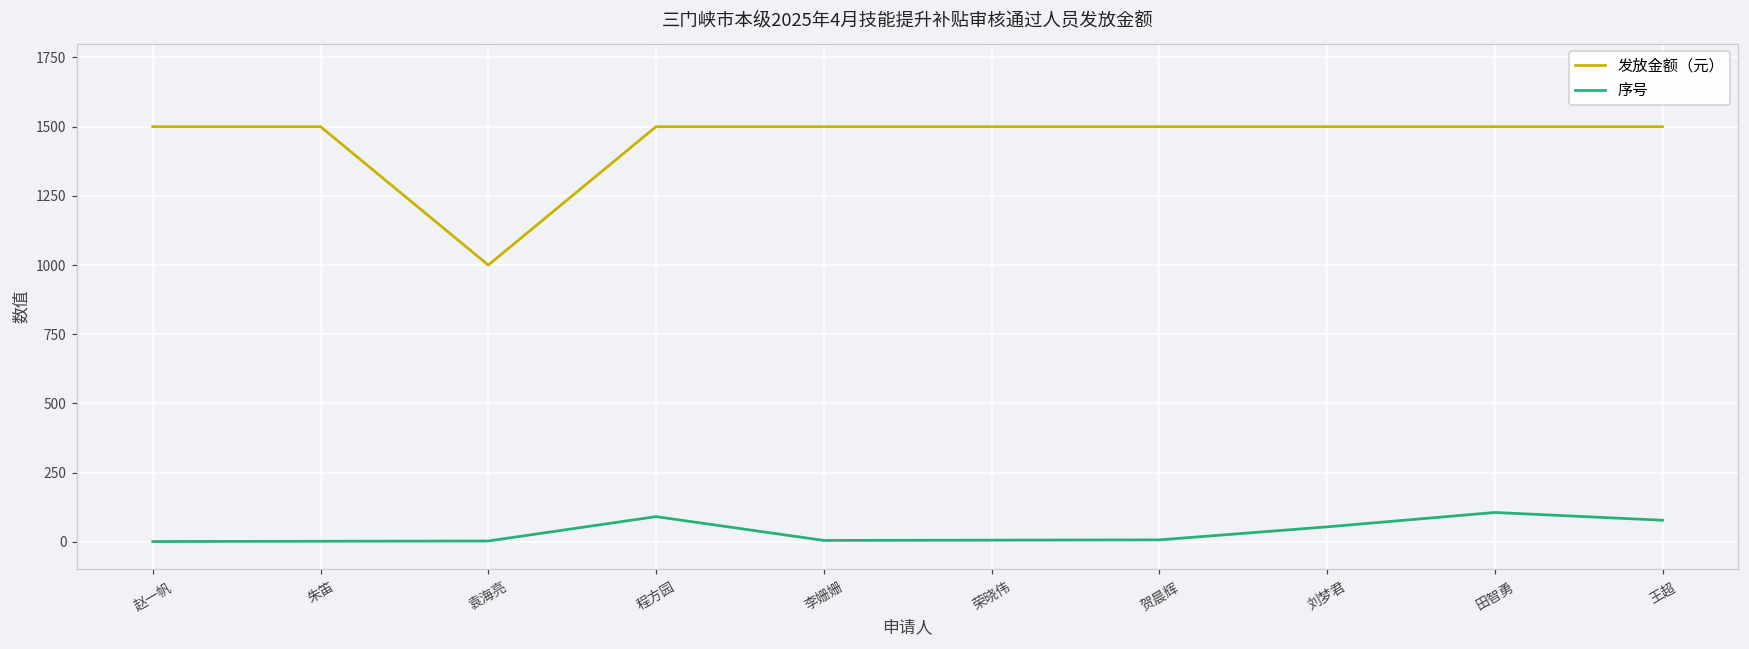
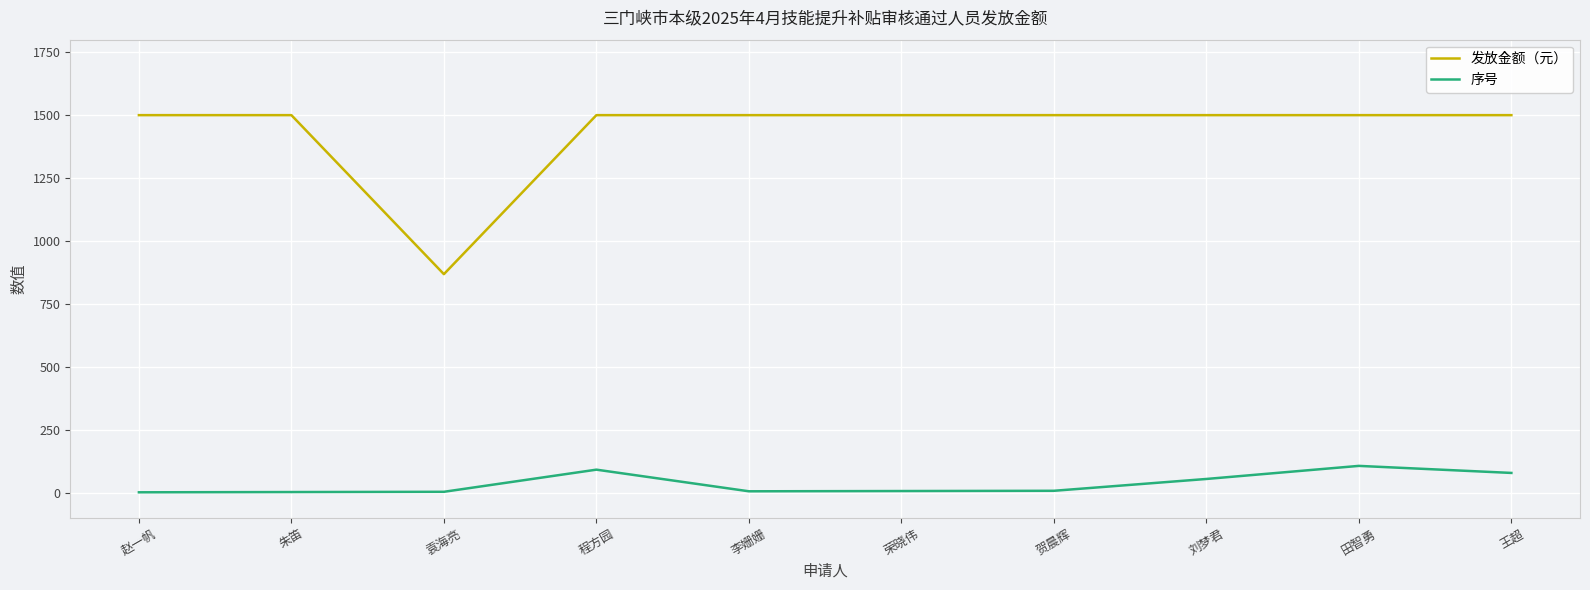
  {
    "发放金额（元）": {
      "赵一帆": 1500,
      "朱笛": 1500,
-     "袁海亮": 1000,
+     "袁海亮": 870,
      "程方园": 1500,
      "李姗姗": 1500,
      "荣晓伟": 1500,
      "贺晨辉": 1500,
      "刘梦君": 1500,
      "田智勇": 1500,
      "王超": 1500
    },
    "序号": {
      "赵一帆": 0,
      "朱笛": 0,
      "袁海亮": 0,
      "程方园": 90,
      "李姗姗": 10,
      "荣晓伟": 10,
      "贺晨辉": 10,
      "刘梦君": 50,
      "田智勇": 110,
      "王超": 80
    }
  }
